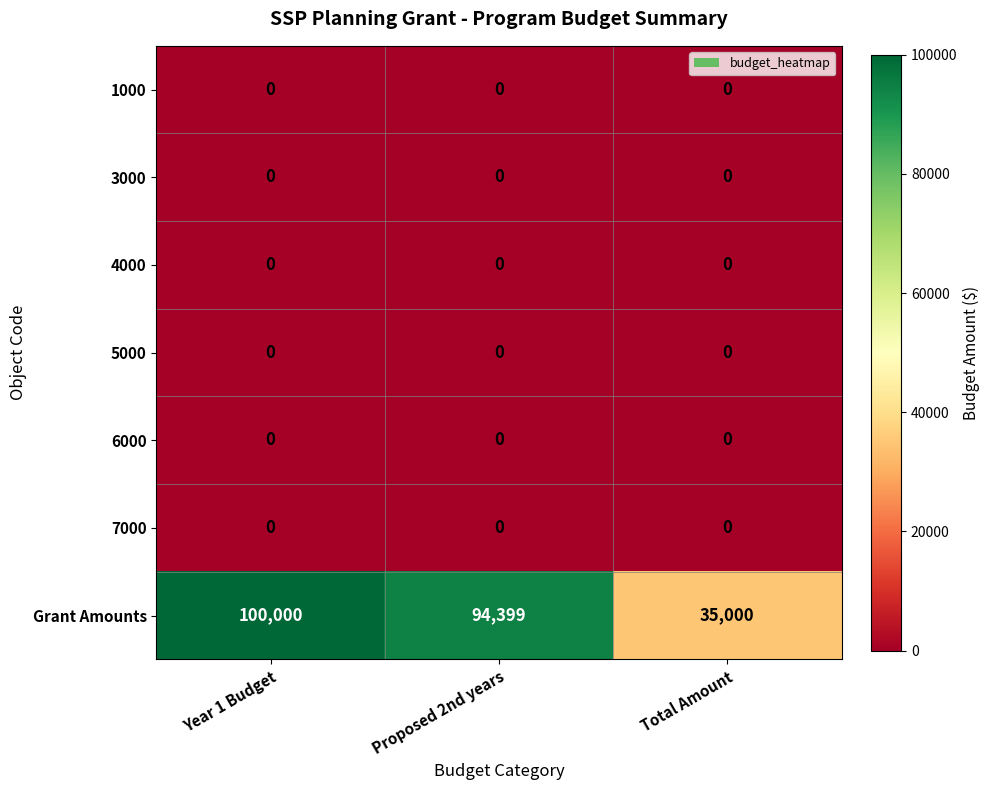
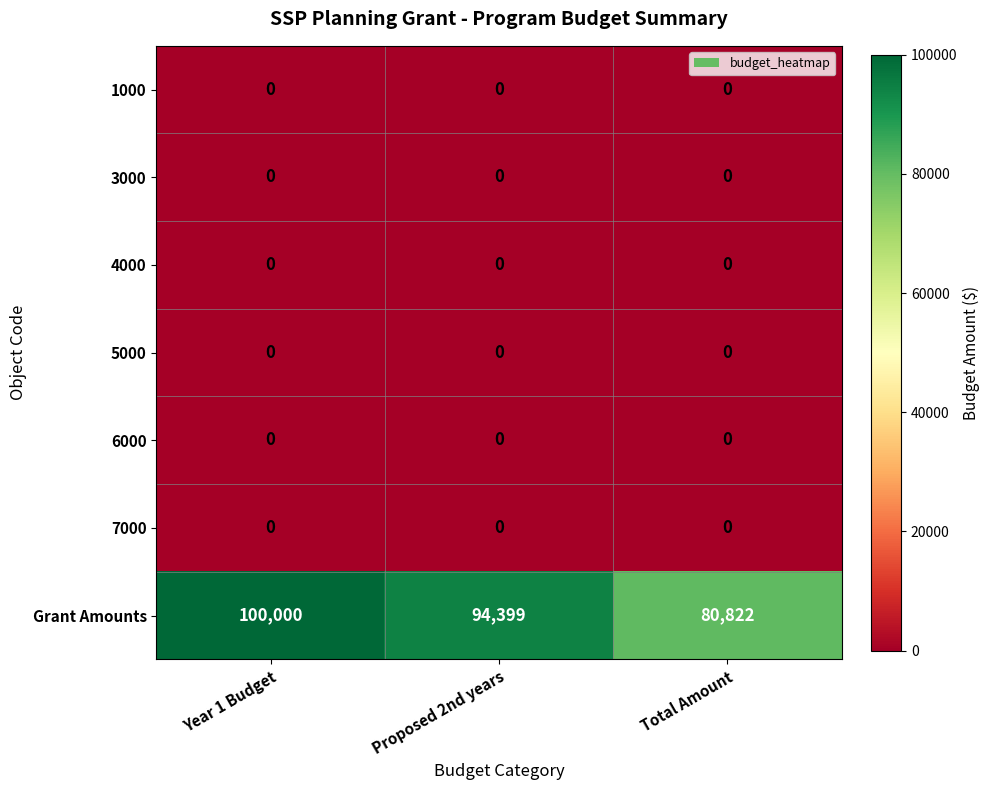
  {
    "1000": {
      "Year 1 Budget": "0",
      "Proposed 2nd years": "0",
      "Total Amount": "0"
    },
    "3000": {
      "Year 1 Budget": "0",
      "Proposed 2nd years": "0",
      "Total Amount": "0"
    },
    "4000": {
      "Year 1 Budget": "0",
      "Proposed 2nd years": "0",
      "Total Amount": "0"
    },
    "5000": {
      "Year 1 Budget": "0",
      "Proposed 2nd years": "0",
      "Total Amount": "0"
    },
    "6000": {
      "Year 1 Budget": "0",
      "Proposed 2nd years": "0",
      "Total Amount": "0"
    },
    "7000": {
      "Year 1 Budget": "0",
      "Proposed 2nd years": "0",
      "Total Amount": "0"
    },
    "Grant Amounts": {
      "Year 1 Budget": "100,000",
      "Proposed 2nd years": "94,399",
-     "Total Amount": "35,000"
+     "Total Amount": "80,822"
    }
  }
